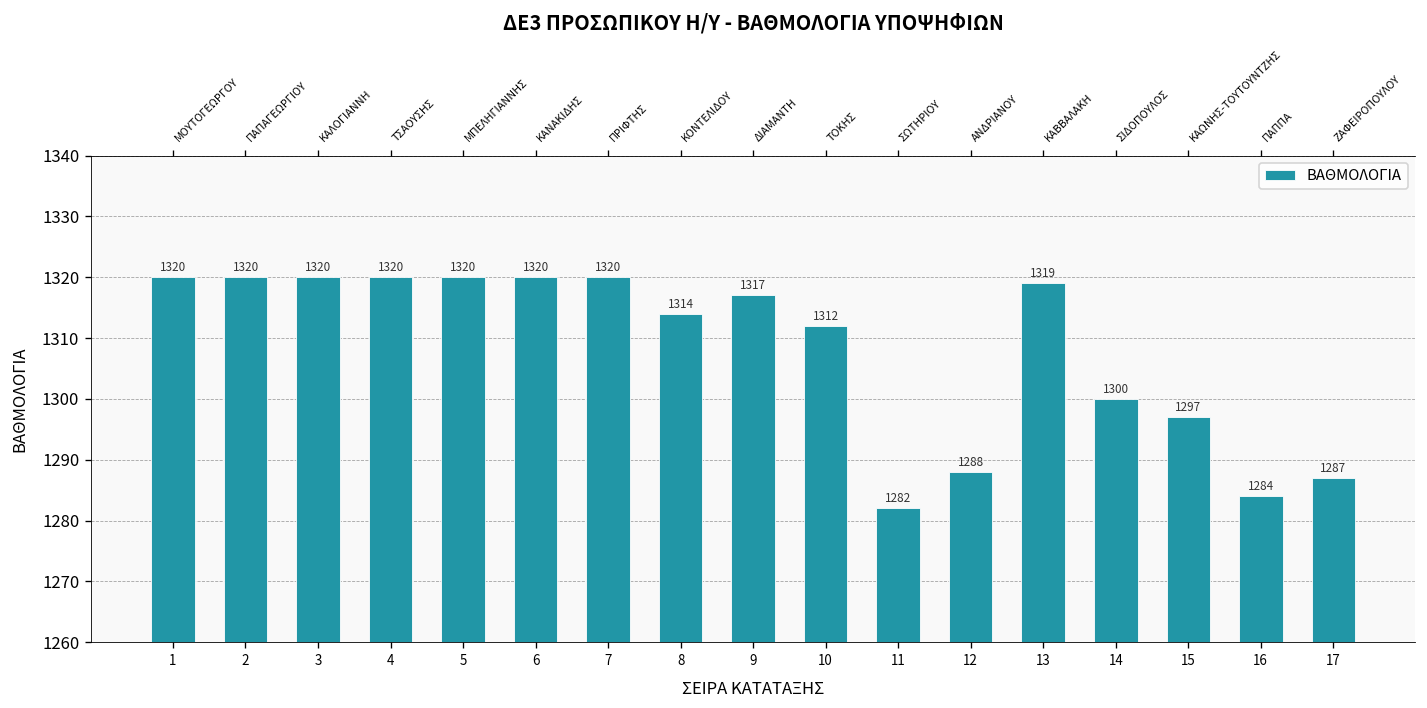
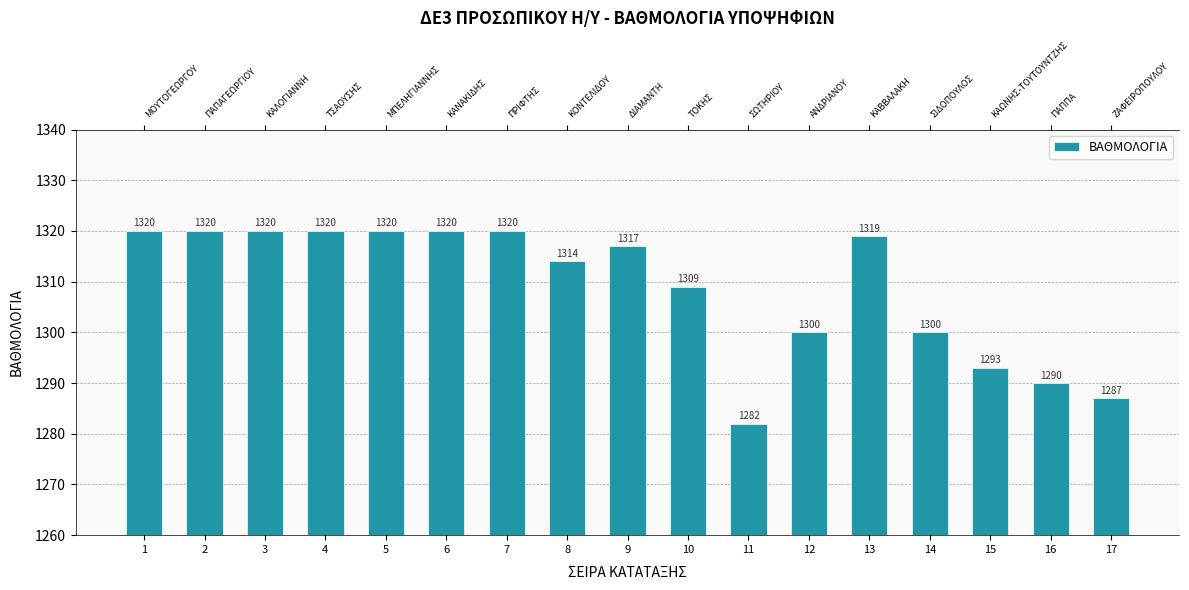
  {
    "1": 1320,
    "2": 1320,
    "3": 1320,
    "4": 1320,
    "5": 1320,
    "6": 1320,
    "7": 1320,
    "8": 1314,
    "9": 1317,
-   "10": 1312,
+   "10": 1309,
    "11": 1282,
-   "12": 1288,
+   "12": 1300,
    "13": 1319,
    "14": 1300,
-   "15": 1297,
-   "16": 1284,
+   "15": 1293,
+   "16": 1290,
    "17": 1287
  }
